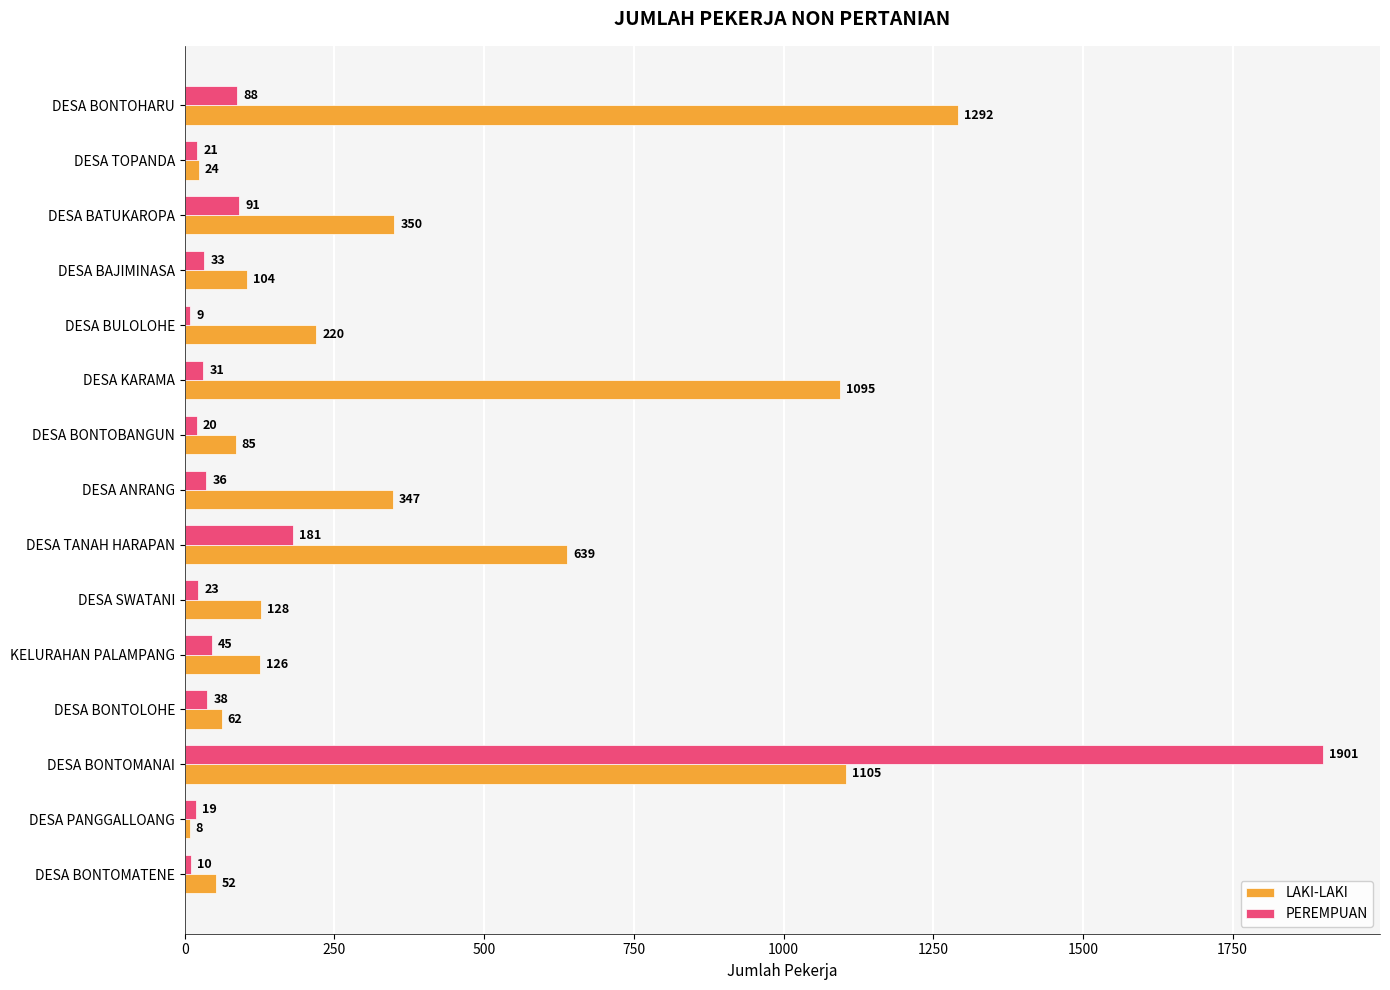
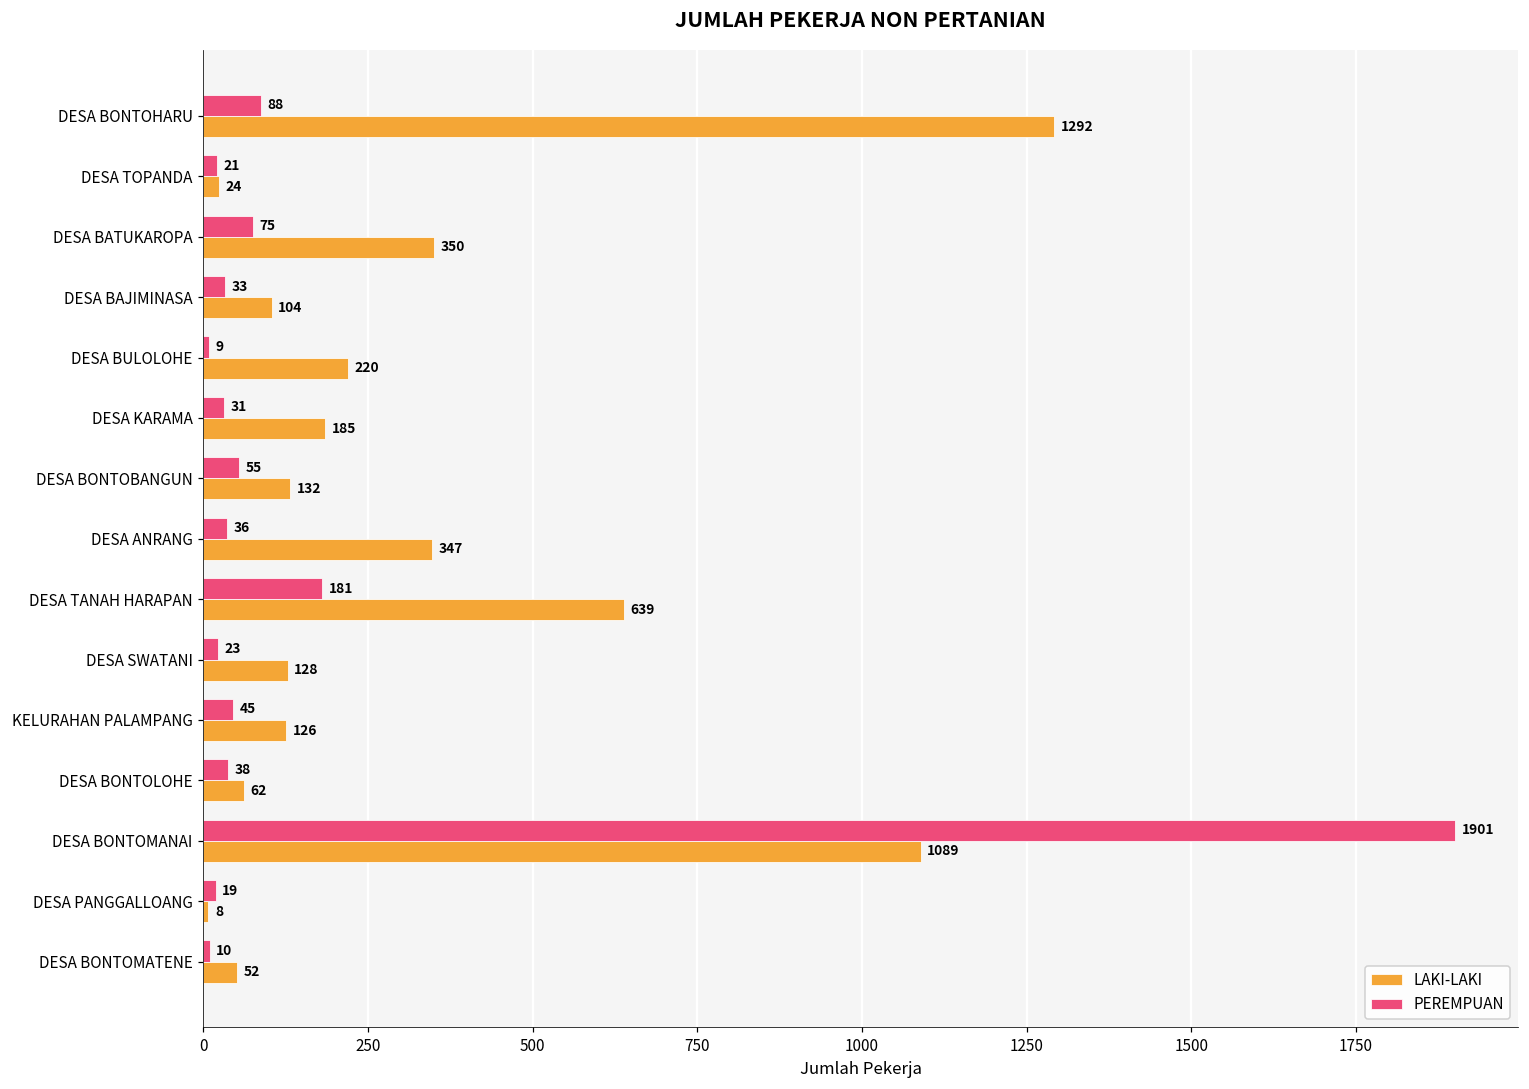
  {
    "LAKI-LAKI": {
      "DESA BONTOHARU": 1292,
      "DESA TOPANDA": 24,
      "DESA BATUKAROPA": 350,
      "DESA BAJIMINASA": 104,
      "DESA BULOLOHE": 220,
-     "DESA KARAMA": 1095,
-     "DESA BONTOBANGUN": 85,
+     "DESA KARAMA": 185,
+     "DESA BONTOBANGUN": 132,
      "DESA ANRANG": 347,
      "DESA TANAH HARAPAN": 639,
      "DESA SWATANI": 128,
      "KELURAHAN PALAMPANG": 126,
      "DESA BONTOLOHE": 62,
-     "DESA BONTOMANAI": 1105,
+     "DESA BONTOMANAI": 1089,
      "DESA PANGGALLOANG": 8,
      "DESA BONTOMATENE": 52
    },
    "PEREMPUAN": {
      "DESA BONTOHARU": 88,
      "DESA TOPANDA": 21,
-     "DESA BATUKAROPA": 91,
+     "DESA BATUKAROPA": 75,
      "DESA BAJIMINASA": 33,
      "DESA BULOLOHE": 9,
      "DESA KARAMA": 31,
-     "DESA BONTOBANGUN": 20,
+     "DESA BONTOBANGUN": 55,
      "DESA ANRANG": 36,
      "DESA TANAH HARAPAN": 181,
      "DESA SWATANI": 23,
      "KELURAHAN PALAMPANG": 45,
      "DESA BONTOLOHE": 38,
      "DESA BONTOMANAI": 1901,
      "DESA PANGGALLOANG": 19,
      "DESA BONTOMATENE": 10
    }
  }
